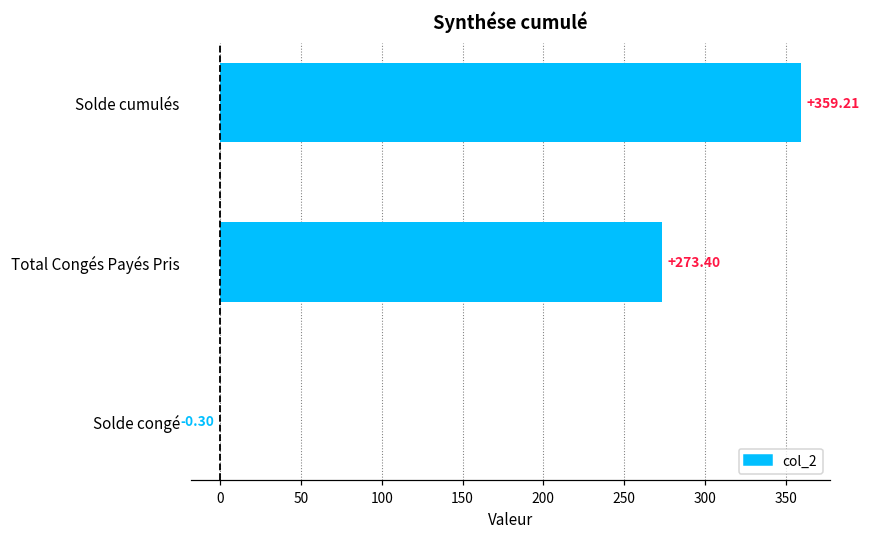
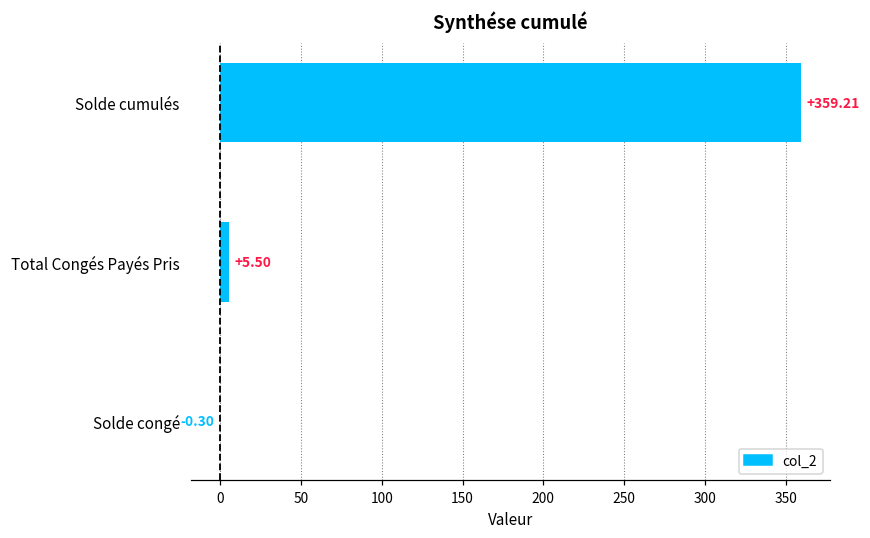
  {
    "Solde cumulés": "+359.21",
-   "Total Congés Payés Pris": "+273.40",
+   "Total Congés Payés Pris": "+5.50",
    "Solde congé": "-0.30"
  }
